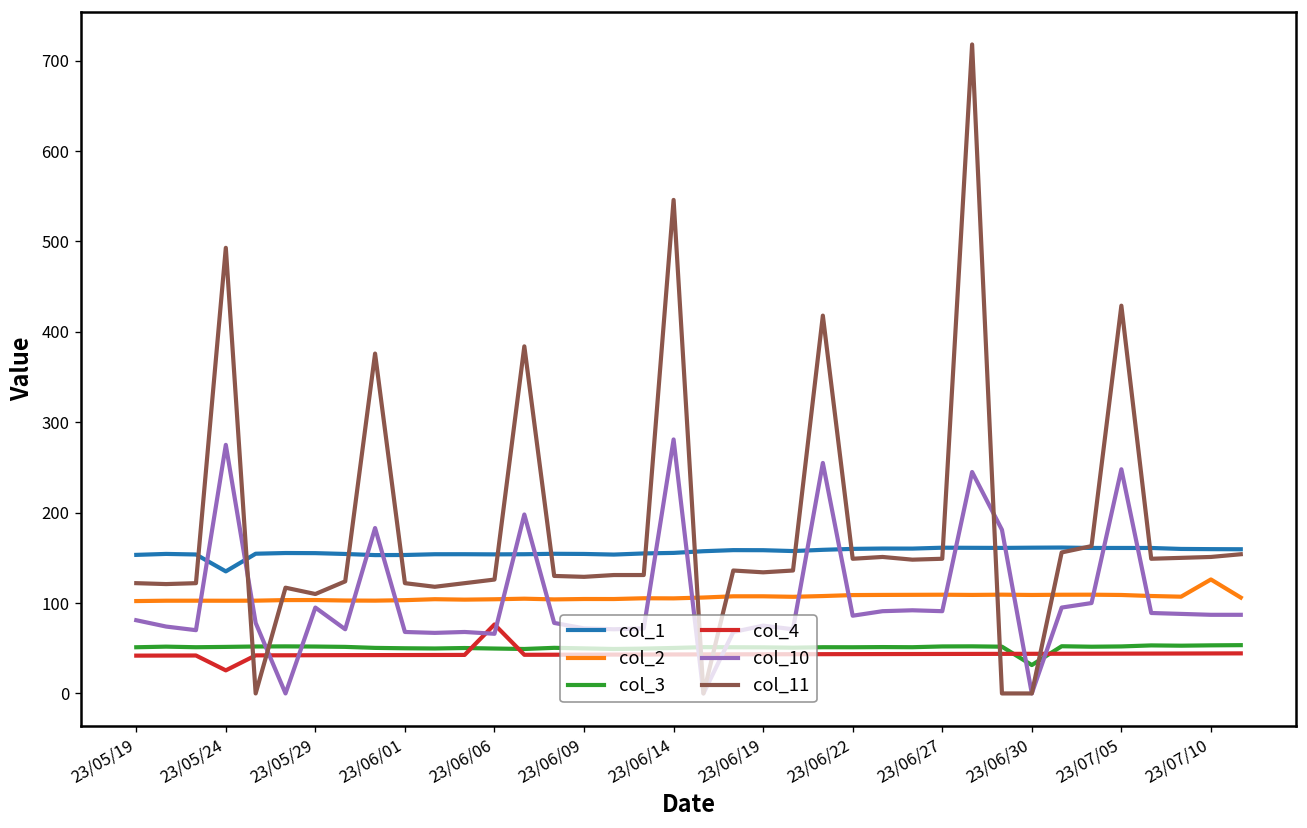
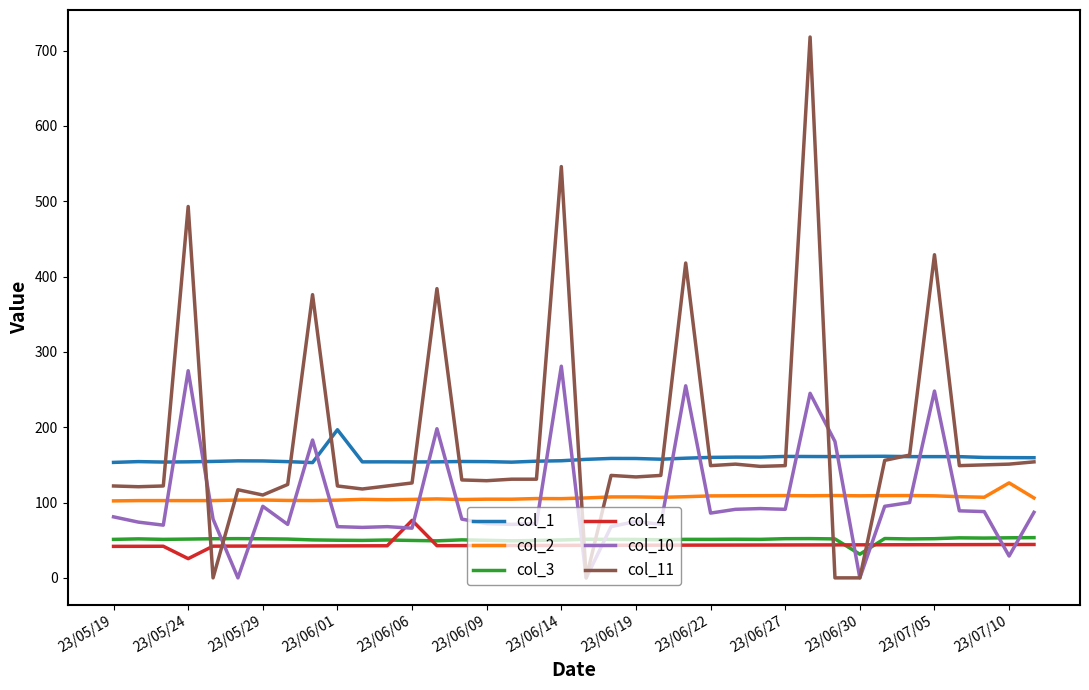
  {
    "col_1": {
      "23/05/19": 150,
-     "23/05/24": 140,
+     "23/05/24": 150,
      "23/05/29": 160,
-     "23/06/01": 150,
+     "23/06/01": 200,
      "23/06/06": 150,
      "23/06/09": 150,
      "23/06/14": 160,
      "23/06/19": 160,
      "23/06/22": 160,
      "23/06/27": 160,
      "23/06/30": 160,
      "23/07/05": 160,
      "23/07/10": 160
    },
    "col_2": {
      "23/05/19": 100,
      "23/05/24": 100,
      "23/05/29": 100,
      "23/06/01": 100,
      "23/06/06": 100,
      "23/06/09": 100,
      "23/06/14": 110,
      "23/06/19": 110,
      "23/06/22": 110,
      "23/06/27": 110,
      "23/06/30": 110,
      "23/07/05": 110,
      "23/07/10": 130
    },
    "col_3": {
      "23/05/19": 50,
      "23/05/24": 50,
      "23/05/29": 50,
      "23/06/01": 50,
      "23/06/06": 50,
      "23/06/22": 50,
      "23/06/27": 50,
      "23/06/30": 30,
      "23/07/05": 50,
      "23/07/10": 50
    },
    "col_4": {
      "23/05/19": 40,
      "23/05/24": 30,
      "23/05/29": 40,
      "23/06/01": 40,
      "23/06/06": 80,
      "23/06/22": 40,
      "23/06/27": 40,
      "23/06/30": 40,
      "23/07/05": 40,
      "23/07/10": 40
    },
    "col_10": {
      "23/05/19": 80,
      "23/05/24": 280,
      "23/05/29": 100,
      "23/06/01": 70,
      "23/06/06": 70,
      "23/06/14": 280,
      "23/06/22": 90,
      "23/06/27": 90,
      "23/07/05": 250,
-     "23/07/10": 90
+     "23/07/10": 30
    },
    "col_11": {
      "23/05/19": 120,
      "23/05/24": 490,
      "23/05/29": 110,
      "23/06/01": 120,
      "23/06/06": 130,
      "23/06/09": 130,
      "23/06/14": 550,
      "23/06/19": 130,
      "23/06/22": 150,
      "23/06/27": 150,
      "23/07/05": 430,
      "23/07/10": 150
    }
  }
